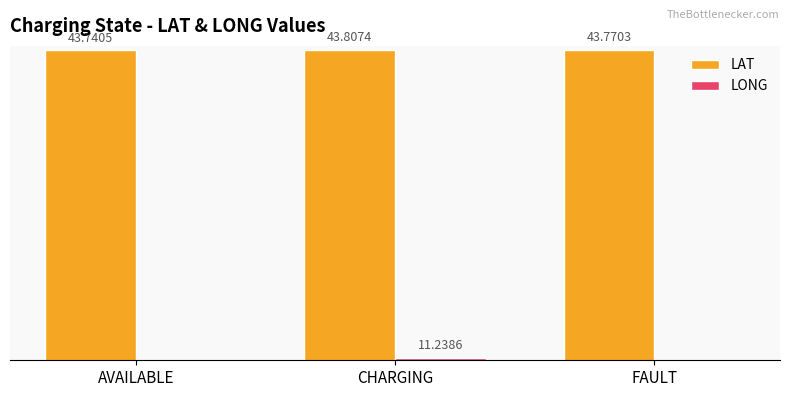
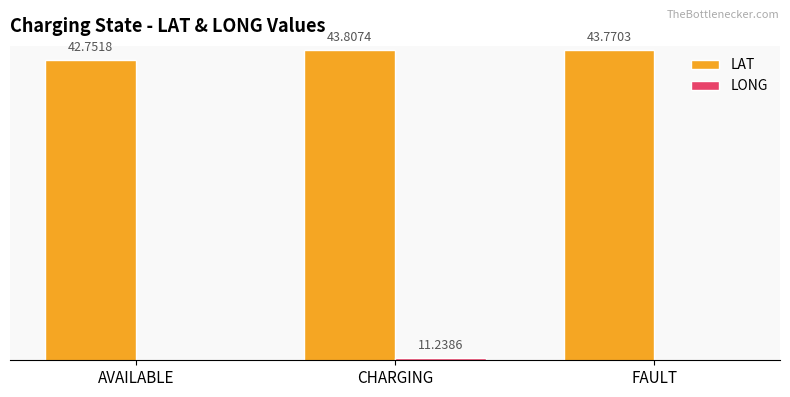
  {
    "LAT": {
-     "AVAILABLE": 43.7405,
+     "AVAILABLE": 42.7518,
      "CHARGING": 43.8074,
      "FAULT": 43.7703
    },
    "LONG": {
      "CHARGING": 11.2386
    }
  }
